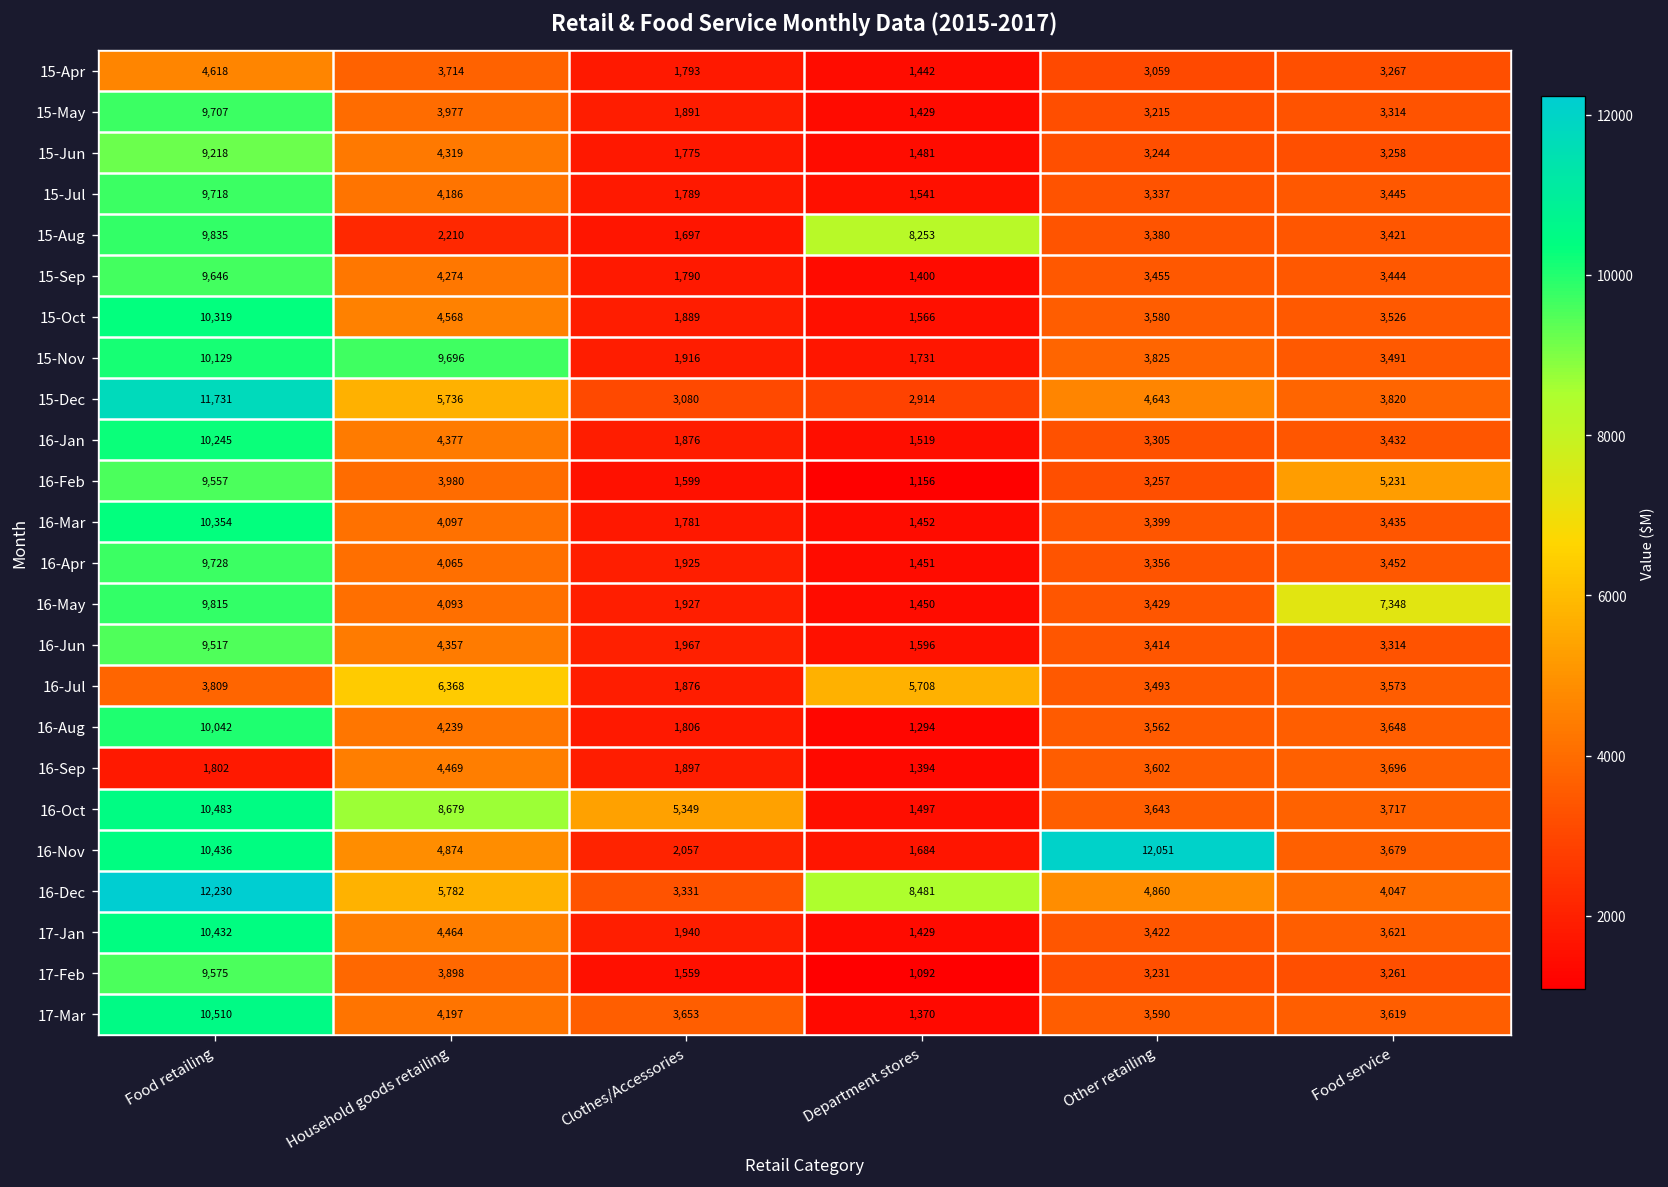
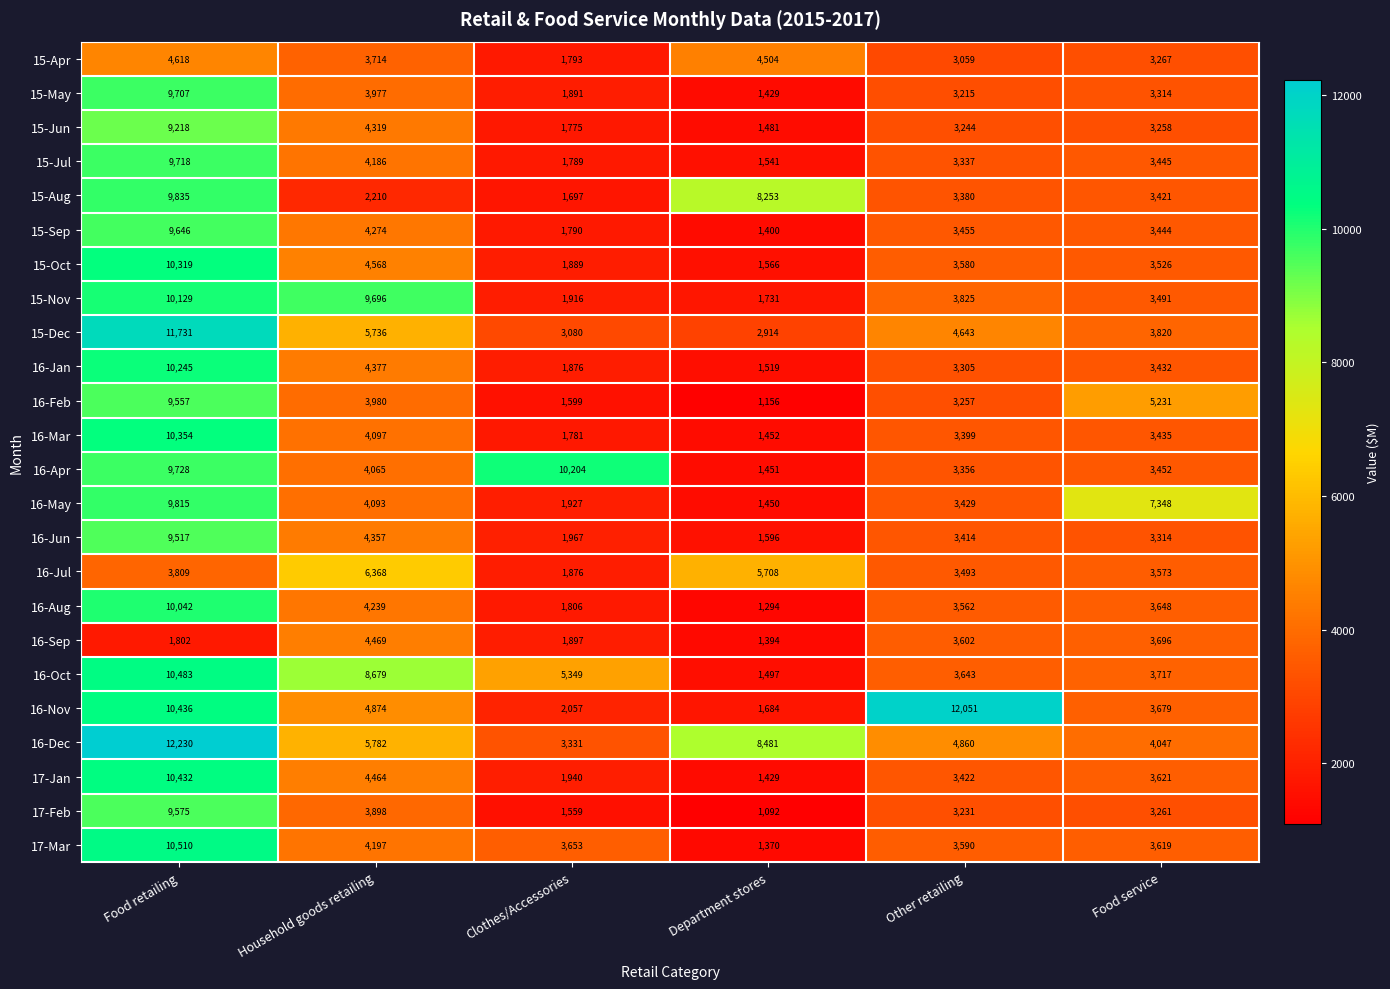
  {
    "15-Apr": {
      "Food retailing": "4,618",
      "Household goods retailing": "3,714",
      "Clothes/Accessories": "1,793",
-     "Department stores": "1,442",
+     "Department stores": "4,504",
      "Other retailing": "3,059",
      "Food service": "3,267"
    },
    "15-May": {
      "Food retailing": "9,707",
      "Household goods retailing": "3,977",
      "Clothes/Accessories": "1,891",
      "Department stores": "1,429",
      "Other retailing": "3,215",
      "Food service": "3,314"
    },
    "15-Jun": {
      "Food retailing": "9,218",
      "Household goods retailing": "4,319",
      "Clothes/Accessories": "1,775",
      "Department stores": "1,481",
      "Other retailing": "3,244",
      "Food service": "3,258"
    },
    "15-Jul": {
      "Food retailing": "9,718",
      "Household goods retailing": "4,186",
      "Clothes/Accessories": "1,789",
      "Department stores": "1,541",
      "Other retailing": "3,337",
      "Food service": "3,445"
    },
    "15-Aug": {
      "Food retailing": "9,835",
      "Household goods retailing": "2,210",
      "Clothes/Accessories": "1,697",
      "Department stores": "8,253",
      "Other retailing": "3,380",
      "Food service": "3,421"
    },
    "15-Sep": {
      "Food retailing": "9,646",
      "Household goods retailing": "4,274",
      "Clothes/Accessories": "1,790",
      "Department stores": "1,400",
      "Other retailing": "3,455",
      "Food service": "3,444"
    },
    "15-Oct": {
      "Food retailing": "10,319",
      "Household goods retailing": "4,568",
      "Clothes/Accessories": "1,889",
      "Department stores": "1,566",
      "Other retailing": "3,580",
      "Food service": "3,526"
    },
    "15-Nov": {
      "Food retailing": "10,129",
      "Household goods retailing": "9,696",
      "Clothes/Accessories": "1,916",
      "Department stores": "1,731",
      "Other retailing": "3,825",
      "Food service": "3,491"
    },
    "15-Dec": {
      "Food retailing": "11,731",
      "Household goods retailing": "5,736",
      "Clothes/Accessories": "3,080",
      "Department stores": "2,914",
      "Other retailing": "4,643",
      "Food service": "3,820"
    },
    "16-Jan": {
      "Food retailing": "10,245",
      "Household goods retailing": "4,377",
      "Clothes/Accessories": "1,876",
      "Department stores": "1,519",
      "Other retailing": "3,305",
      "Food service": "3,432"
    },
    "16-Feb": {
      "Food retailing": "9,557",
      "Household goods retailing": "3,980",
      "Clothes/Accessories": "1,599",
      "Department stores": "1,156",
      "Other retailing": "3,257",
      "Food service": "5,231"
    },
    "16-Mar": {
      "Food retailing": "10,354",
      "Household goods retailing": "4,097",
      "Clothes/Accessories": "1,781",
      "Department stores": "1,452",
      "Other retailing": "3,399",
      "Food service": "3,435"
    },
    "16-Apr": {
      "Food retailing": "9,728",
      "Household goods retailing": "4,065",
-     "Clothes/Accessories": "1,925",
+     "Clothes/Accessories": "10,204",
      "Department stores": "1,451",
      "Other retailing": "3,356",
      "Food service": "3,452"
    },
    "16-May": {
      "Food retailing": "9,815",
      "Household goods retailing": "4,093",
      "Clothes/Accessories": "1,927",
      "Department stores": "1,450",
      "Other retailing": "3,429",
      "Food service": "7,348"
    },
    "16-Jun": {
      "Food retailing": "9,517",
      "Household goods retailing": "4,357",
      "Clothes/Accessories": "1,967",
      "Department stores": "1,596",
      "Other retailing": "3,414",
      "Food service": "3,314"
    },
    "16-Jul": {
      "Food retailing": "3,809",
      "Household goods retailing": "6,368",
      "Clothes/Accessories": "1,876",
      "Department stores": "5,708",
      "Other retailing": "3,493",
      "Food service": "3,573"
    },
    "16-Aug": {
      "Food retailing": "10,042",
      "Household goods retailing": "4,239",
      "Clothes/Accessories": "1,806",
      "Department stores": "1,294",
      "Other retailing": "3,562",
      "Food service": "3,648"
    },
    "16-Sep": {
      "Food retailing": "1,802",
      "Household goods retailing": "4,469",
      "Clothes/Accessories": "1,897",
      "Department stores": "1,394",
      "Other retailing": "3,602",
      "Food service": "3,696"
    },
    "16-Oct": {
      "Food retailing": "10,483",
      "Household goods retailing": "8,679",
      "Clothes/Accessories": "5,349",
      "Department stores": "1,497",
      "Other retailing": "3,643",
      "Food service": "3,717"
    },
    "16-Nov": {
      "Food retailing": "10,436",
      "Household goods retailing": "4,874",
      "Clothes/Accessories": "2,057",
      "Department stores": "1,684",
      "Other retailing": "12,051",
      "Food service": "3,679"
    },
    "16-Dec": {
      "Food retailing": "12,230",
      "Household goods retailing": "5,782",
      "Clothes/Accessories": "3,331",
      "Department stores": "8,481",
      "Other retailing": "4,860",
      "Food service": "4,047"
    },
    "17-Jan": {
      "Food retailing": "10,432",
      "Household goods retailing": "4,464",
      "Clothes/Accessories": "1,940",
      "Department stores": "1,429",
      "Other retailing": "3,422",
      "Food service": "3,621"
    },
    "17-Feb": {
      "Food retailing": "9,575",
      "Household goods retailing": "3,898",
      "Clothes/Accessories": "1,559",
      "Department stores": "1,092",
      "Other retailing": "3,231",
      "Food service": "3,261"
    },
    "17-Mar": {
      "Food retailing": "10,510",
      "Household goods retailing": "4,197",
      "Clothes/Accessories": "3,653",
      "Department stores": "1,370",
      "Other retailing": "3,590",
      "Food service": "3,619"
    }
  }
